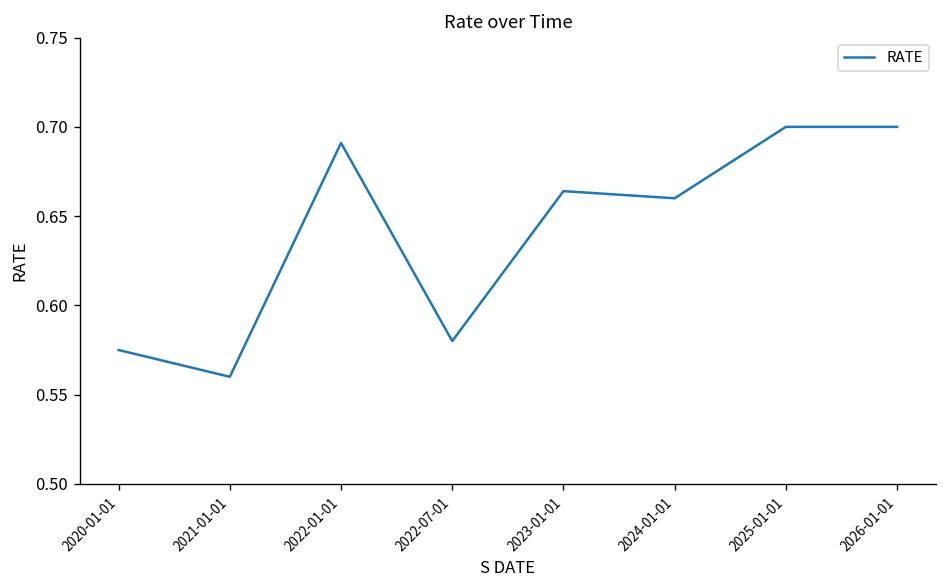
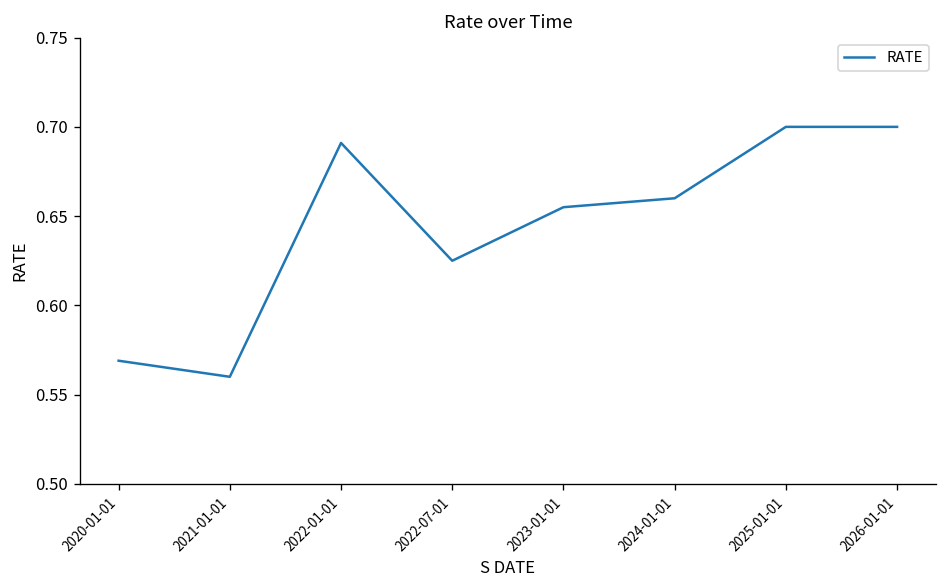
  {
-   "2020-01-01": 0.575,
+   "2020-01-01": 0.569,
    "2021-01-01": 0.560,
    "2022-01-01": 0.691,
-   "2022-07-01": 0.580,
-   "2023-01-01": 0.664,
+   "2022-07-01": 0.625,
+   "2023-01-01": 0.655,
    "2024-01-01": 0.660,
    "2025-01-01": 0.700,
    "2026-01-01": 0.700
  }
